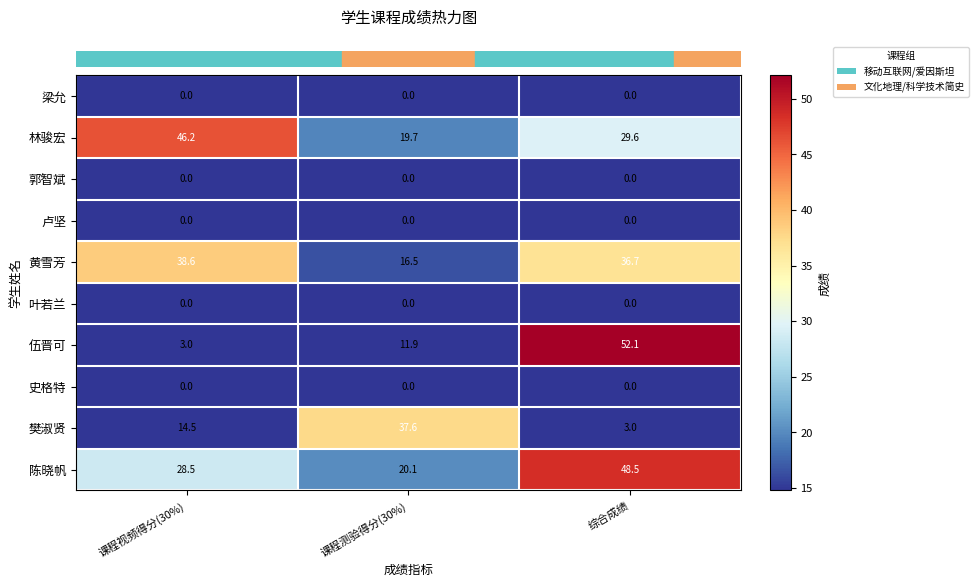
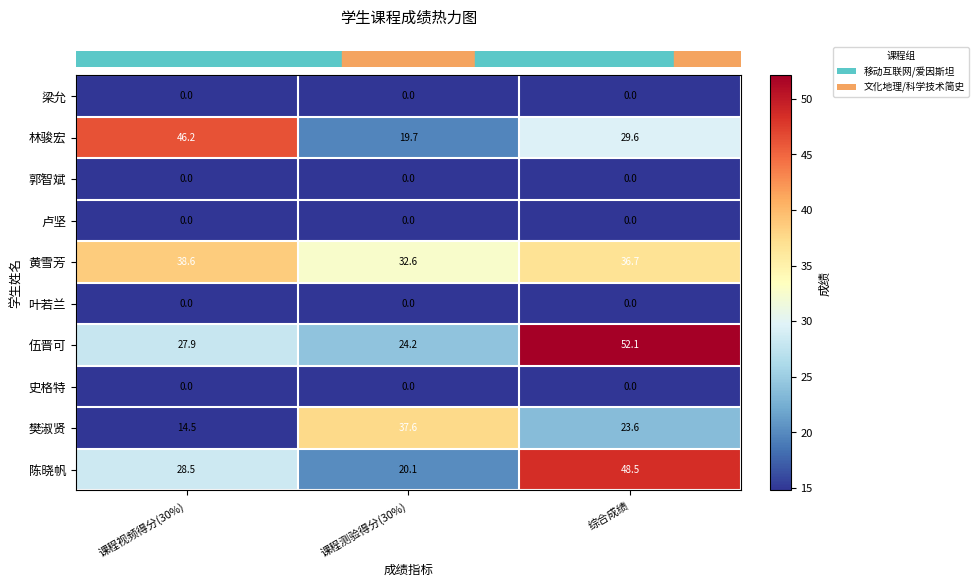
  {
    "梁允": {
      "课程视频得分(30%)": 0.0,
      "课程测验得分(30%)": 0.0,
      "综合成绩": 0.0
    },
    "林骏宏": {
      "课程视频得分(30%)": 46.2,
      "课程测验得分(30%)": 19.7,
      "综合成绩": 29.6
    },
    "郭智斌": {
      "课程视频得分(30%)": 0.0,
      "课程测验得分(30%)": 0.0,
      "综合成绩": 0.0
    },
    "卢坚": {
      "课程视频得分(30%)": 0.0,
      "课程测验得分(30%)": 0.0,
      "综合成绩": 0.0
    },
    "黄雪芳": {
      "课程视频得分(30%)": 38.6,
-     "课程测验得分(30%)": 16.5,
+     "课程测验得分(30%)": 32.6,
      "综合成绩": 36.7
    },
    "叶若兰": {
      "课程视频得分(30%)": 0.0,
      "课程测验得分(30%)": 0.0,
      "综合成绩": 0.0
    },
    "伍晋可": {
-     "课程视频得分(30%)": 3.0,
-     "课程测验得分(30%)": 11.9,
+     "课程视频得分(30%)": 27.9,
+     "课程测验得分(30%)": 24.2,
      "综合成绩": 52.1
    },
    "史格特": {
      "课程视频得分(30%)": 0.0,
      "课程测验得分(30%)": 0.0,
      "综合成绩": 0.0
    },
    "樊淑贤": {
      "课程视频得分(30%)": 14.5,
      "课程测验得分(30%)": 37.6,
-     "综合成绩": 3.0
+     "综合成绩": 23.6
    },
    "陈晓帆": {
      "课程视频得分(30%)": 28.5,
      "课程测验得分(30%)": 20.1,
      "综合成绩": 48.5
    }
  }
